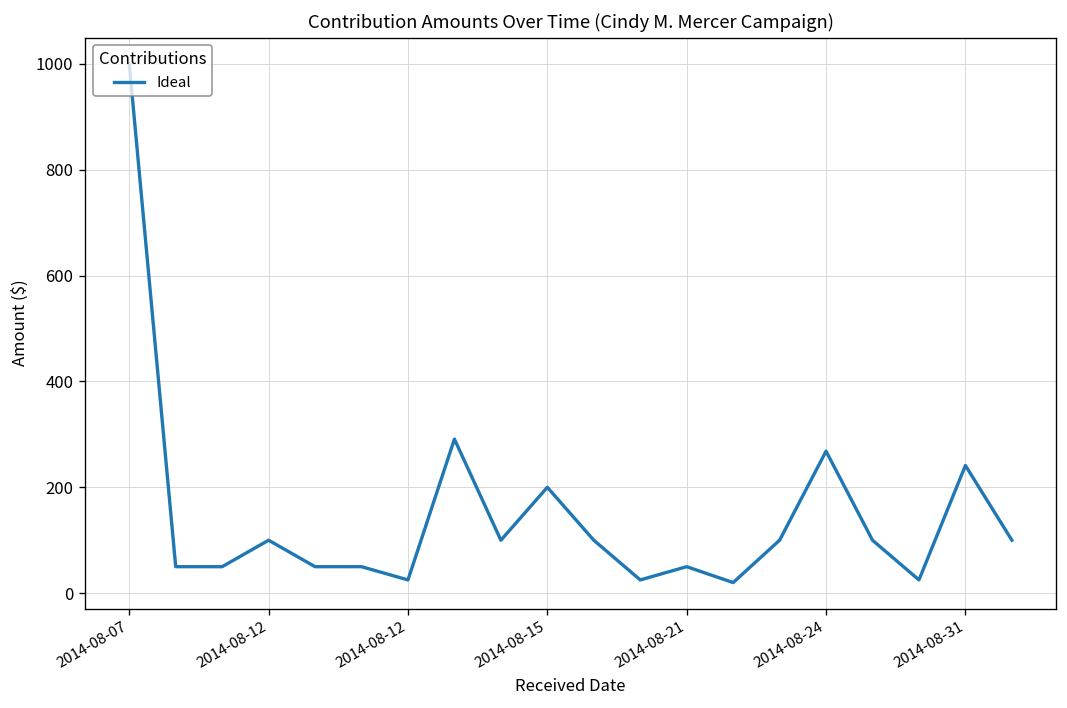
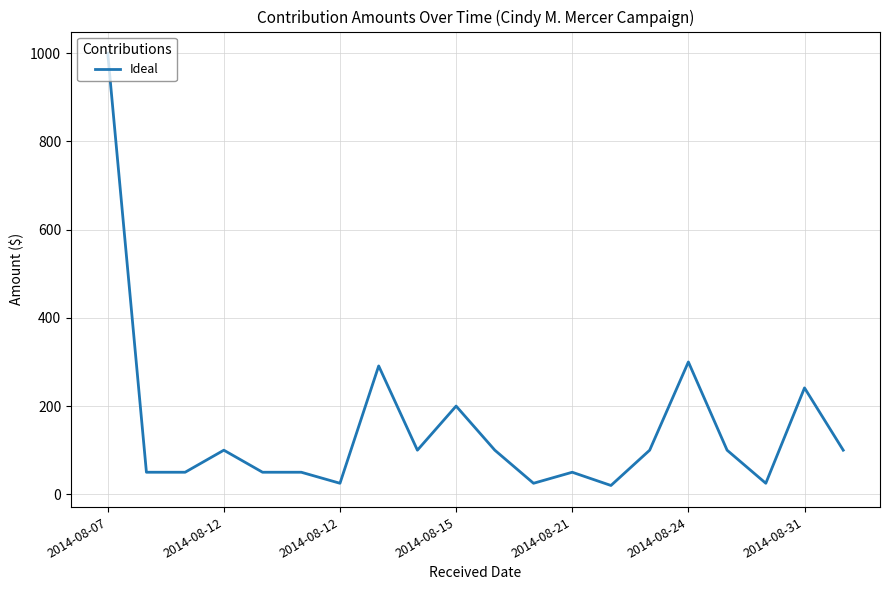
  {
-   "2014-08-24": 270,
+   "2014-08-24": 300,
    "2014-08-31": 240
  }
